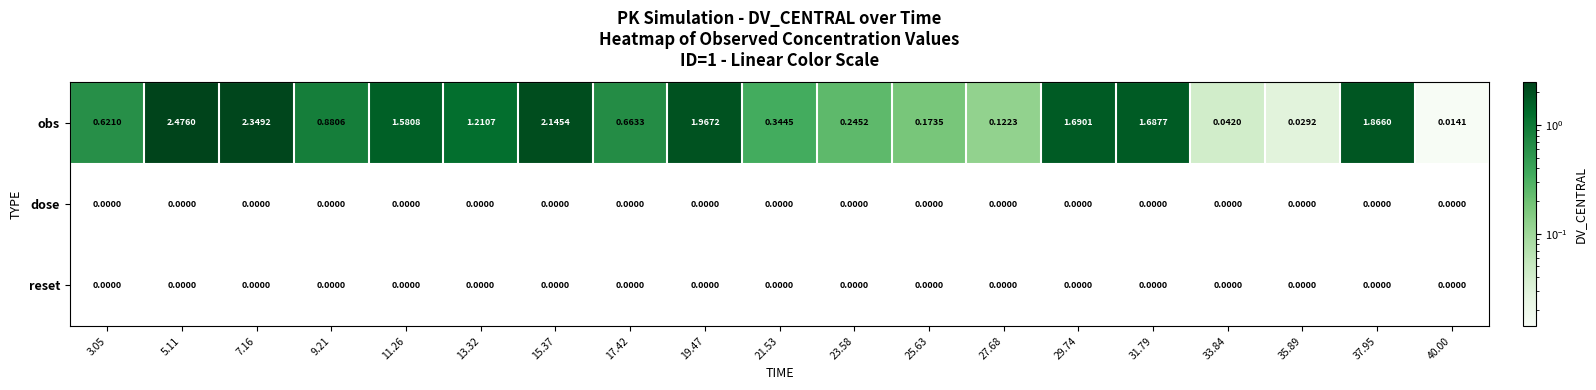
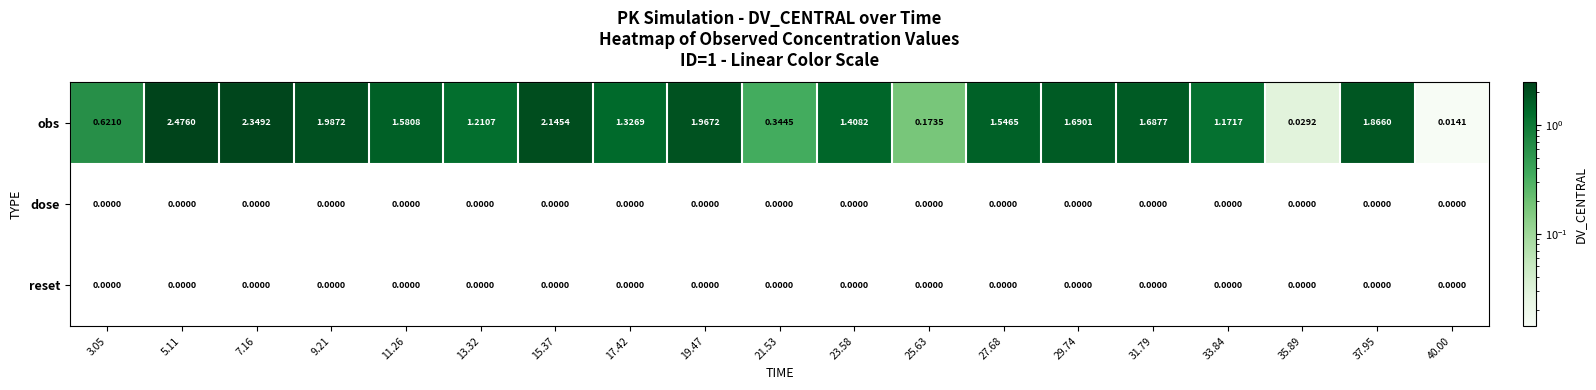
  {
    "obs": {
      "3.05": 0.6210,
      "5.11": 2.4760,
      "7.16": 2.3492,
-     "9.21": 0.8806,
+     "9.21": 1.9872,
      "11.26": 1.5808,
      "13.32": 1.2107,
      "15.37": 2.1454,
-     "17.42": 0.6633,
+     "17.42": 1.3269,
      "19.47": 1.9672,
      "21.53": 0.3445,
-     "23.58": 0.2452,
+     "23.58": 1.4082,
      "25.63": 0.1735,
-     "27.68": 0.1223,
+     "27.68": 1.5465,
      "29.74": 1.6901,
      "31.79": 1.6877,
-     "33.84": 0.0420,
+     "33.84": 1.1717,
      "35.89": 0.0292,
      "37.95": 1.8660,
      "40.00": 0.0141
    },
    "dose": {
      "3.05": 0.0000,
      "5.11": 0.0000,
      "7.16": 0.0000,
      "9.21": 0.0000,
      "11.26": 0.0000,
      "13.32": 0.0000,
      "15.37": 0.0000,
      "17.42": 0.0000,
      "19.47": 0.0000,
      "21.53": 0.0000,
      "23.58": 0.0000,
      "25.63": 0.0000,
      "27.68": 0.0000,
      "29.74": 0.0000,
      "31.79": 0.0000,
      "33.84": 0.0000,
      "35.89": 0.0000,
      "37.95": 0.0000,
      "40.00": 0.0000
    },
    "reset": {
      "3.05": 0.0000,
      "5.11": 0.0000,
      "7.16": 0.0000,
      "9.21": 0.0000,
      "11.26": 0.0000,
      "13.32": 0.0000,
      "15.37": 0.0000,
      "17.42": 0.0000,
      "19.47": 0.0000,
      "21.53": 0.0000,
      "23.58": 0.0000,
      "25.63": 0.0000,
      "27.68": 0.0000,
      "29.74": 0.0000,
      "31.79": 0.0000,
      "33.84": 0.0000,
      "35.89": 0.0000,
      "37.95": 0.0000,
      "40.00": 0.0000
    }
  }
